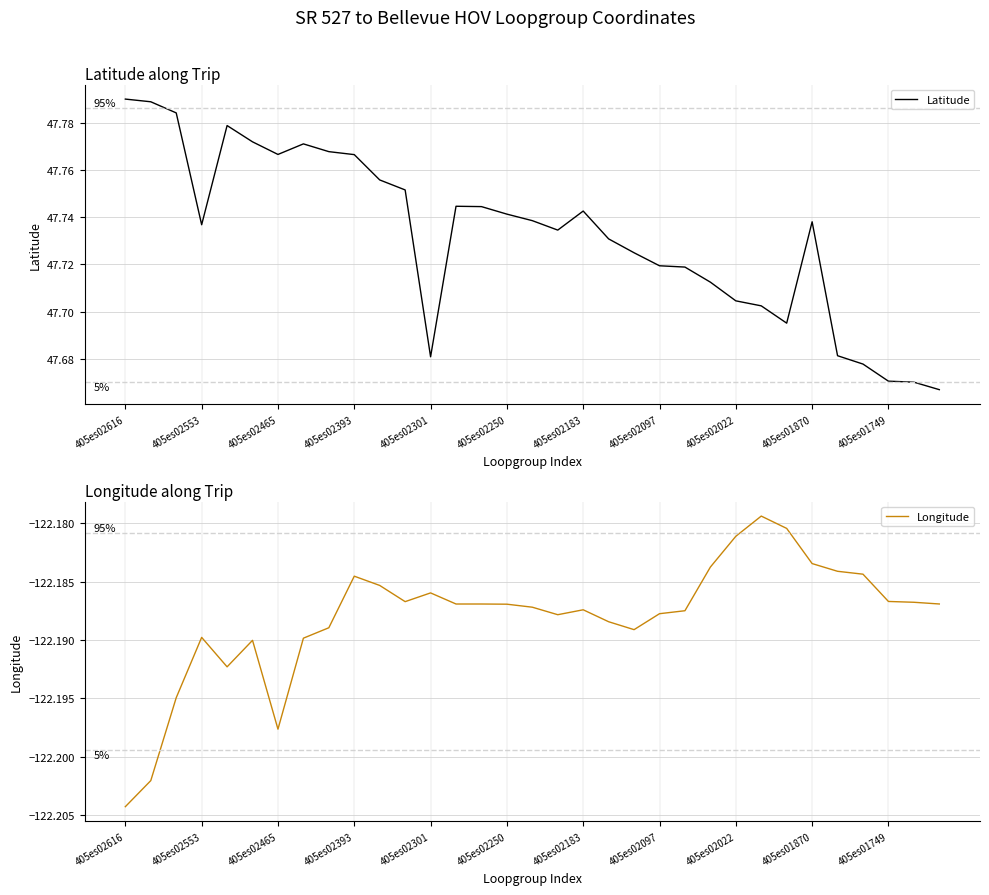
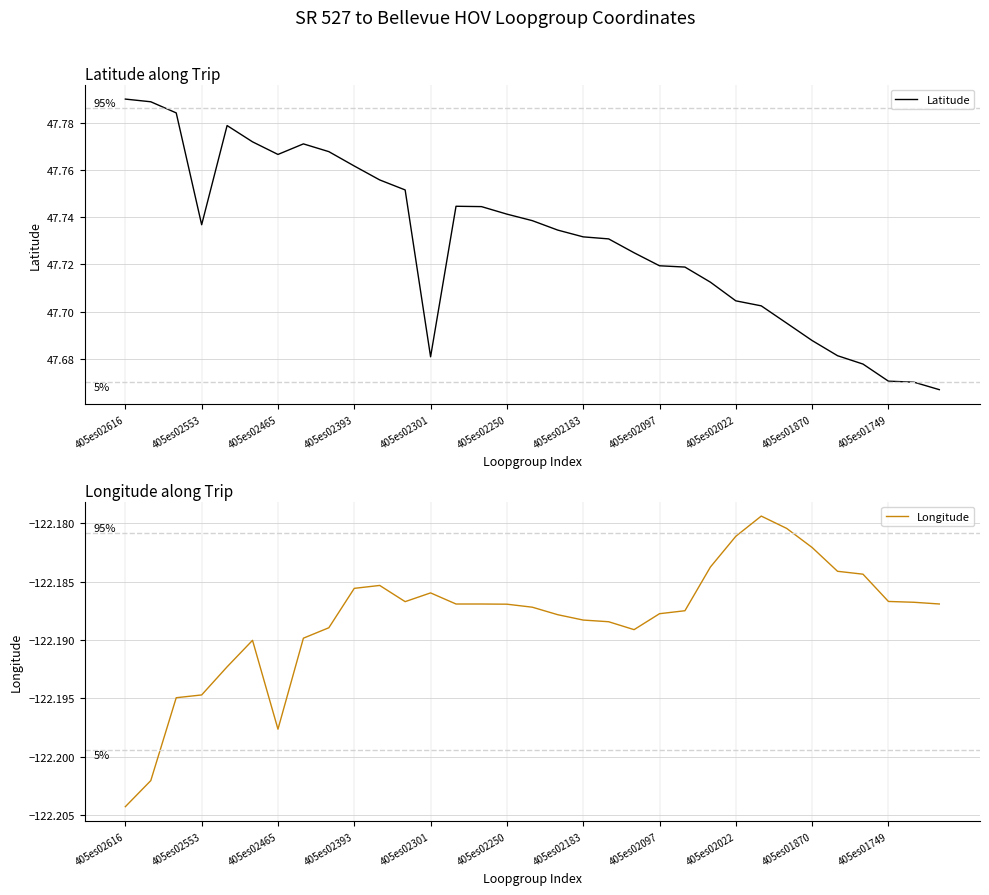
  {
    "Latitude along Trip": {
      "405es02553": 47.737,
      "405es02465": 47.767,
-     "405es02393": 47.766,
+     "405es02393": 47.762,
      "405es02301": 47.681,
      "405es02250": 47.741,
-     "405es02183": 47.743,
+     "405es02183": 47.732,
      "405es02097": 47.719,
      "405es02022": 47.705,
-     "405es01870": 47.738,
+     "405es01870": 47.688,
      "405es01749": 47.671
    },
    "Longitude along Trip": {
      "405es02616": -122.2043,
-     "405es02553": -122.1898,
+     "405es02553": -122.1947,
      "405es02465": -122.1976,
-     "405es02393": -122.1845,
+     "405es02393": -122.1856,
      "405es02301": -122.1860,
      "405es02250": -122.1869,
-     "405es02183": -122.1874,
+     "405es02183": -122.1883,
      "405es02097": -122.1877,
      "405es02022": -122.1811,
-     "405es01870": -122.1834,
+     "405es01870": -122.1821,
      "405es01749": -122.1867
    }
  }
